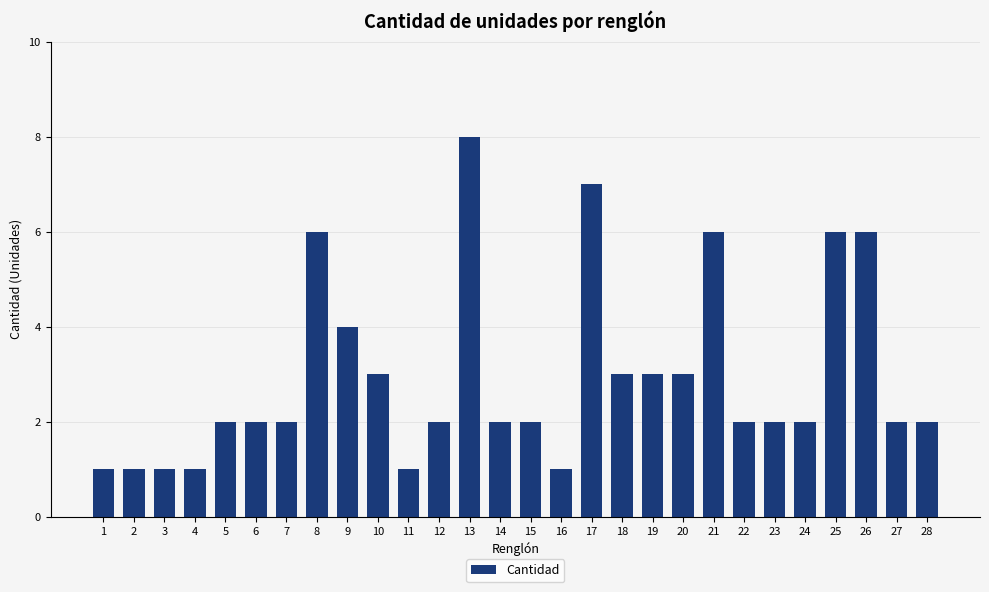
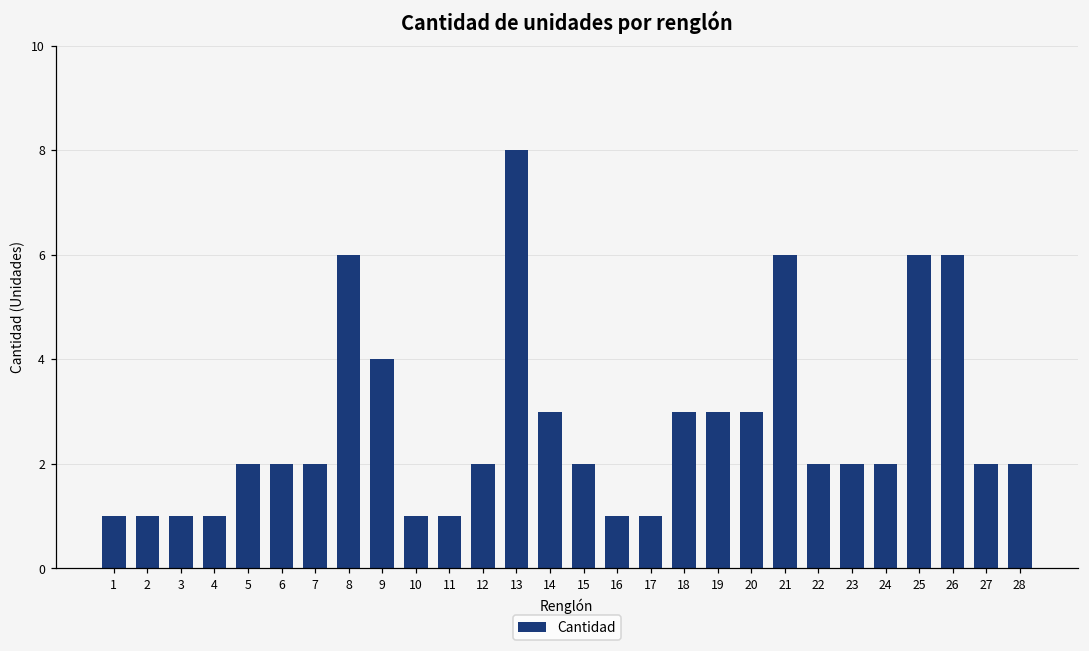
  {
    "1": 1,
    "2": 1,
    "3": 1,
    "4": 1,
    "5": 2,
    "6": 2,
    "7": 2,
    "8": 6,
    "9": 4,
-   "10": 3,
+   "10": 1,
    "11": 1,
    "12": 2,
    "13": 8,
-   "14": 2,
+   "14": 3,
    "15": 2,
    "16": 1,
-   "17": 7,
+   "17": 1,
    "18": 3,
    "19": 3,
    "20": 3,
    "21": 6,
    "22": 2,
    "23": 2,
    "24": 2,
    "25": 6,
    "26": 6,
    "27": 2,
    "28": 2
  }
